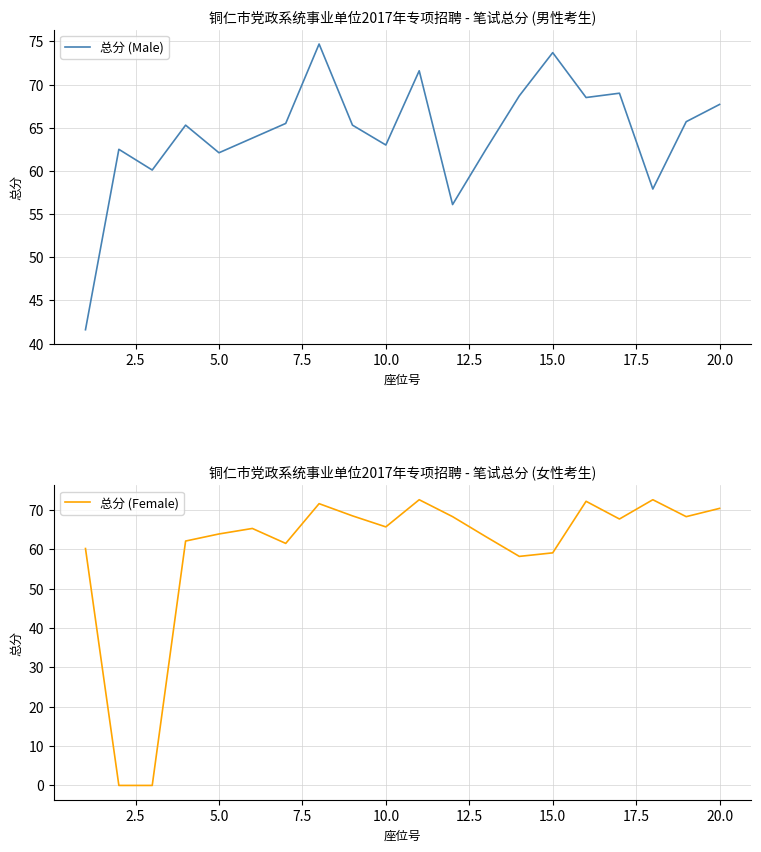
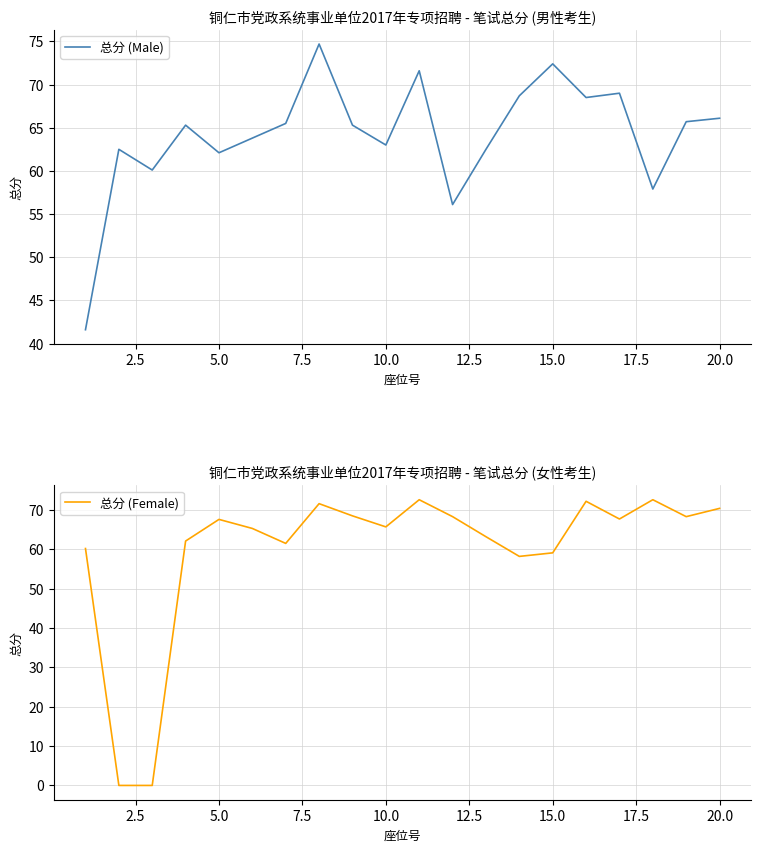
  {
    "铜仁市党政系统事业单位2017年专项招聘 - 笔试总分 (男性考生)": {
      "5.0": 62,
      "10.0": 63,
-     "15.0": 74,
-     "20.0": 68
+     "15.0": 72,
+     "20.0": 66
    },
    "铜仁市党政系统事业单位2017年专项招聘 - 笔试总分 (女性考生)": {
-     "5.0": 64,
+     "5.0": 68,
      "10.0": 66,
      "15.0": 59,
      "20.0": 70
    }
  }
